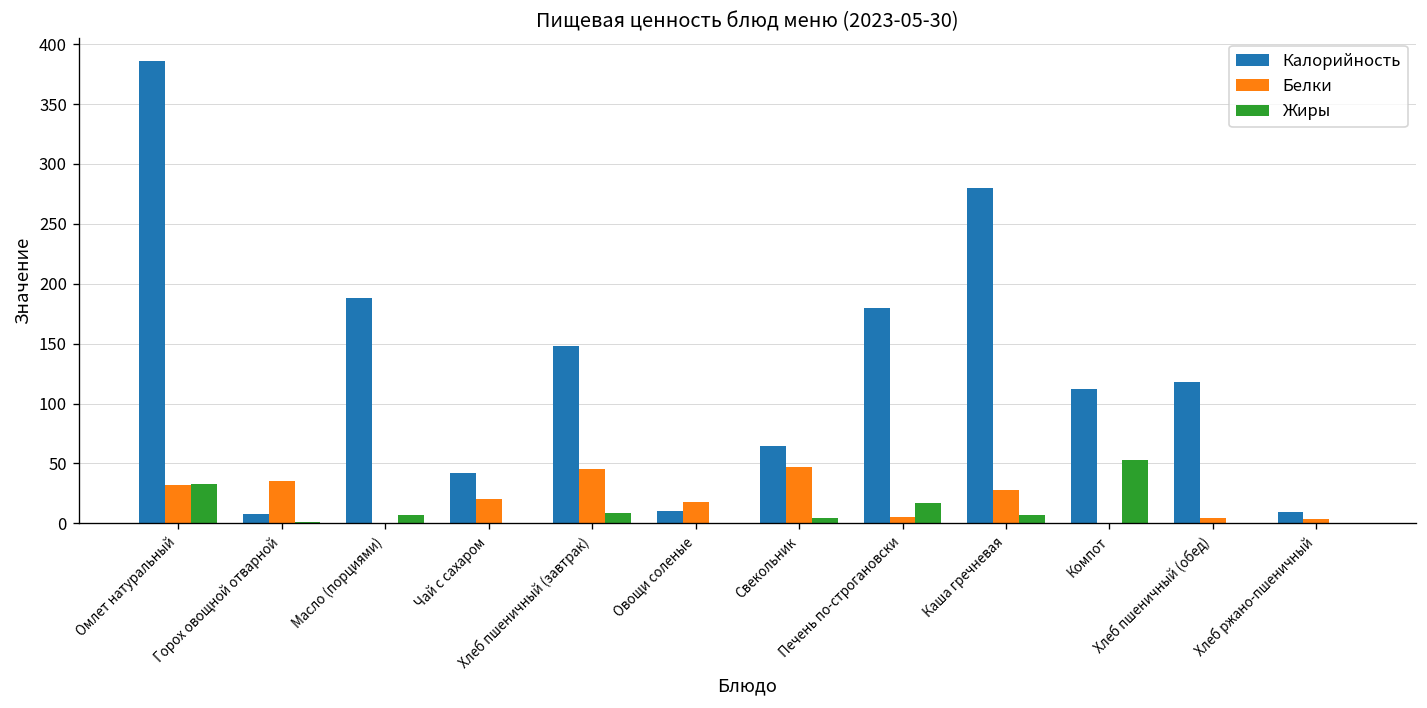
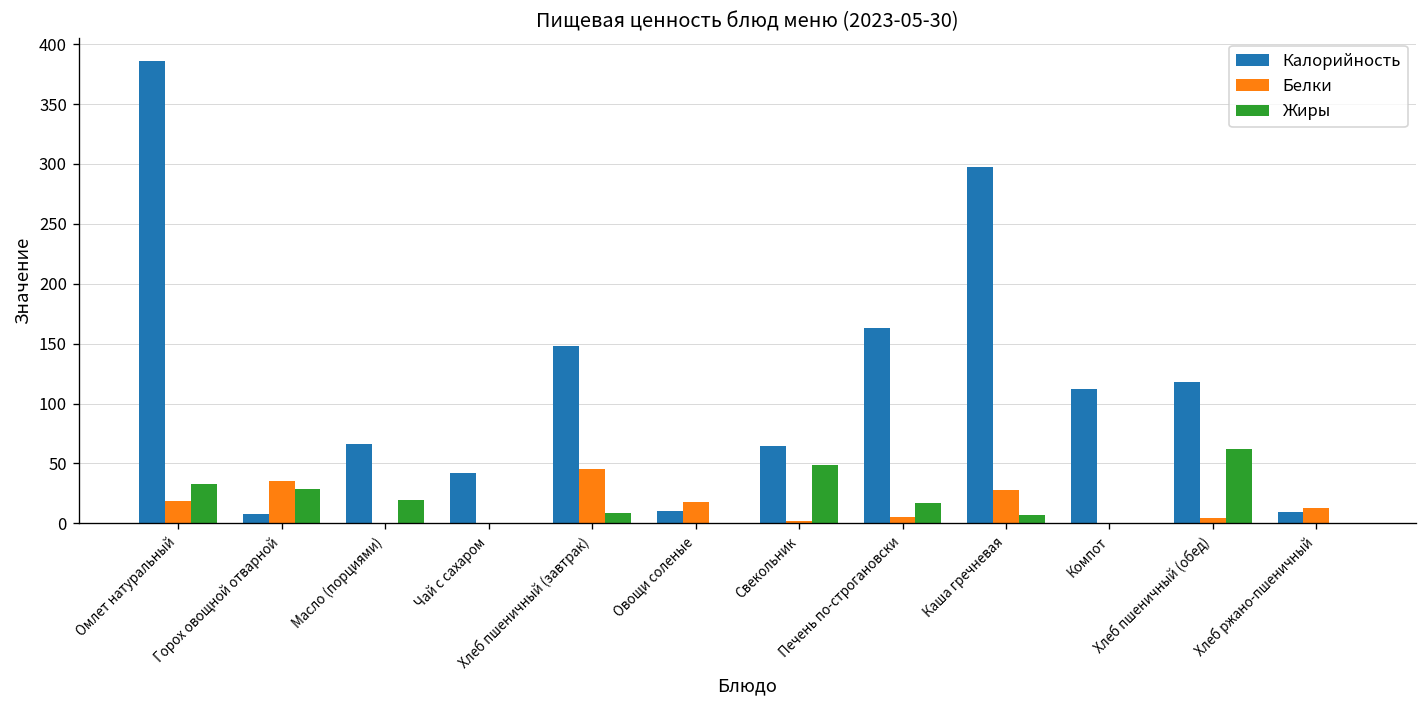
  {
    "Калорийность": {
      "Омлет натуральный": 390,
      "Горох овощной отварной": 10,
-     "Масло (порциями)": 190,
+     "Масло (порциями)": 70,
      "Чай с сахаром": 40,
      "Хлеб пшеничный (завтрак)": 150,
      "Овощи соленые": 10,
      "Свекольник": 60,
-     "Печень по-строгановски": 180,
-     "Каша гречневая": 280,
+     "Печень по-строгановски": 160,
+     "Каша гречневая": 300,
      "Компот": 110,
      "Хлеб пшеничный (обед)": 120,
      "Хлеб ржано-пшеничный": 10
    },
    "Белки": {
-     "Омлет натуральный": 30,
+     "Омлет натуральный": 20,
      "Горох овощной отварной": 40,
-     "Чай с сахаром": 20,
+     "Чай с сахаром": 0,
      "Хлеб пшеничный (завтрак)": 50,
      "Овощи соленые": 20,
-     "Свекольник": 50,
+     "Свекольник": 0,
      "Печень по-строгановски": 10,
      "Каша гречневая": 30,
      "Хлеб пшеничный (обед)": 0,
-     "Хлеб ржано-пшеничный": 0
+     "Хлеб ржано-пшеничный": 10
    },
    "Жиры": {
      "Омлет натуральный": 30,
-     "Горох овощной отварной": 0,
-     "Масло (порциями)": 10,
+     "Горох овощной отварной": 30,
+     "Масло (порциями)": 20,
      "Хлеб пшеничный (завтрак)": 10,
-     "Свекольник": 0,
+     "Свекольник": 50,
      "Печень по-строгановски": 20,
      "Каша гречневая": 10,
-     "Компот": 50,
-     "Хлеб пшеничный (обед)": 0
+     "Компот": 0,
+     "Хлеб пшеничный (обед)": 60
    }
  }
